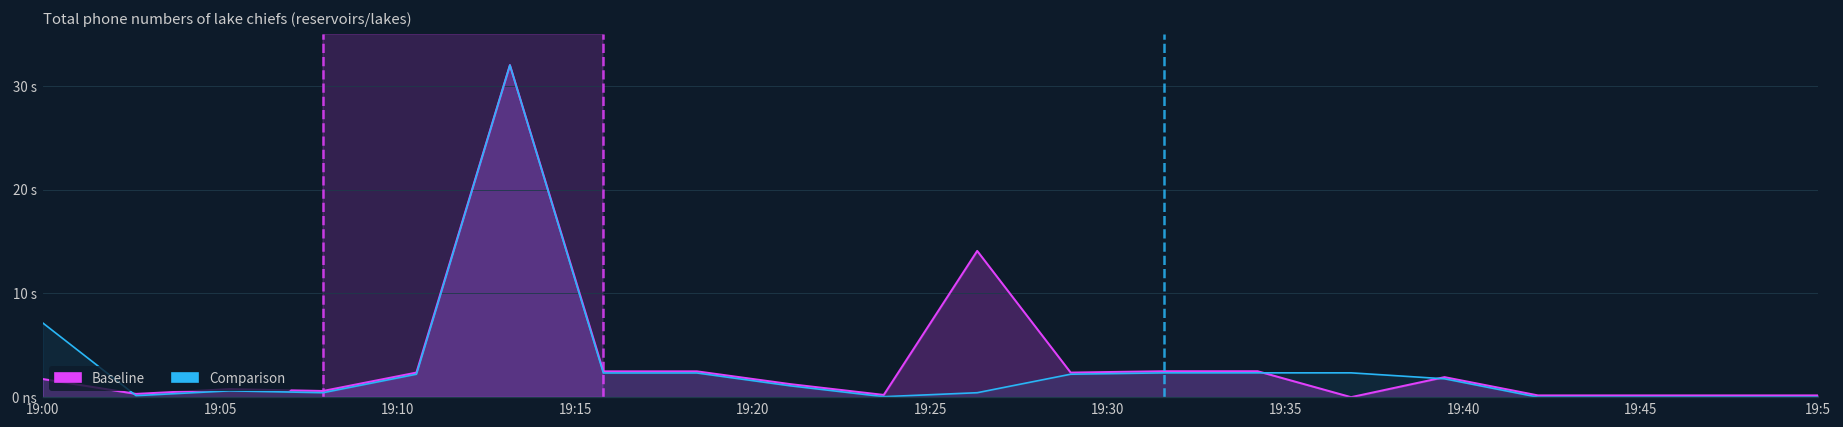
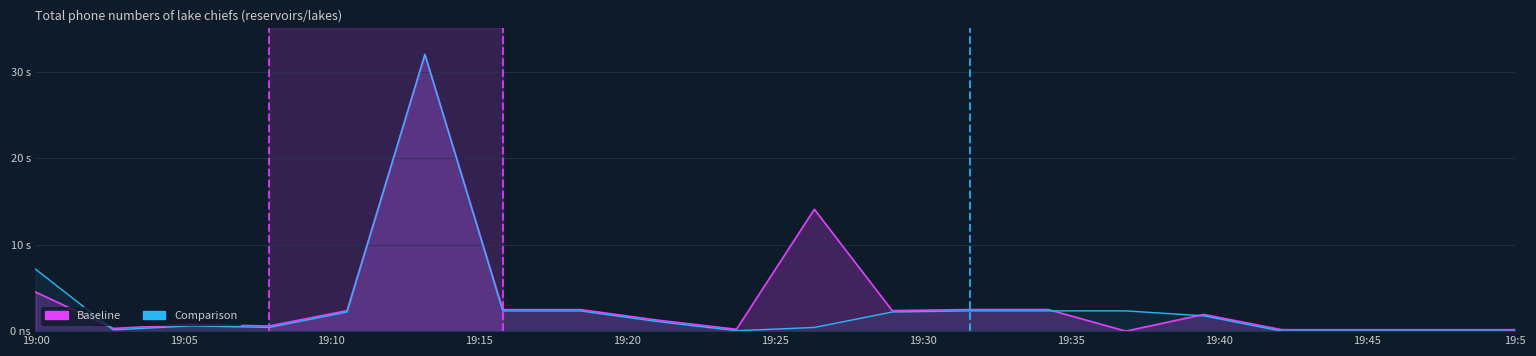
  {
    "Baseline": {
-     "19:00": "2 s"
+     "19:00": "5 s"
    },
    "Comparison": {
      "19:00": "7 s"
    }
  }
